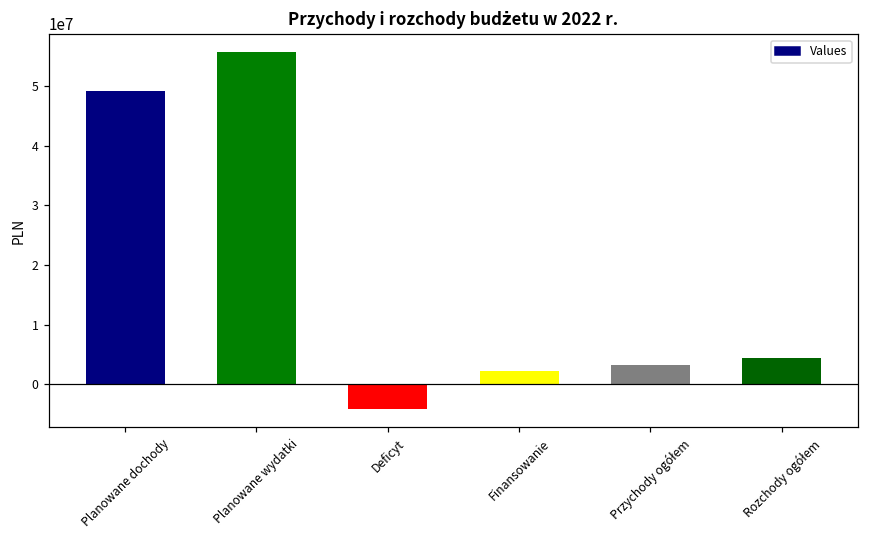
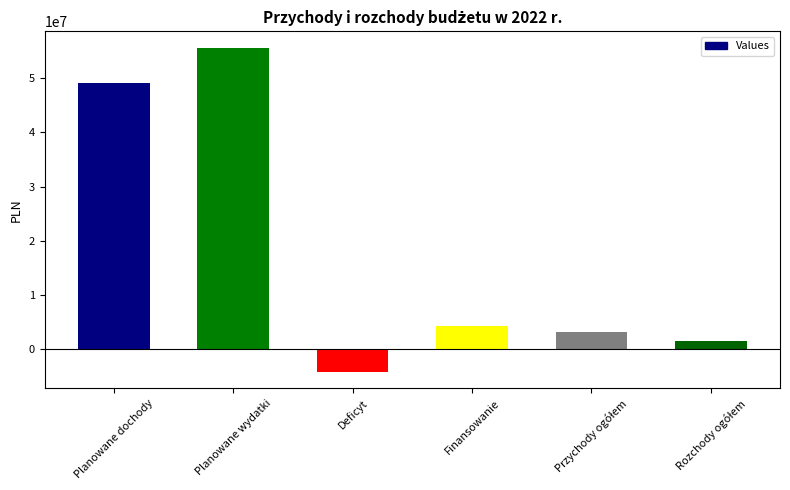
  {
    "Planowane dochody": 49000000,
    "Planowane wydatki": 56000000,
    "Deficyt": -4000000,
-   "Finansowanie": 2000000,
+   "Finansowanie": 4000000,
    "Przychody ogółem": 3000000,
-   "Rozchody ogółem": 4000000
+   "Rozchody ogółem": 2000000
  }
